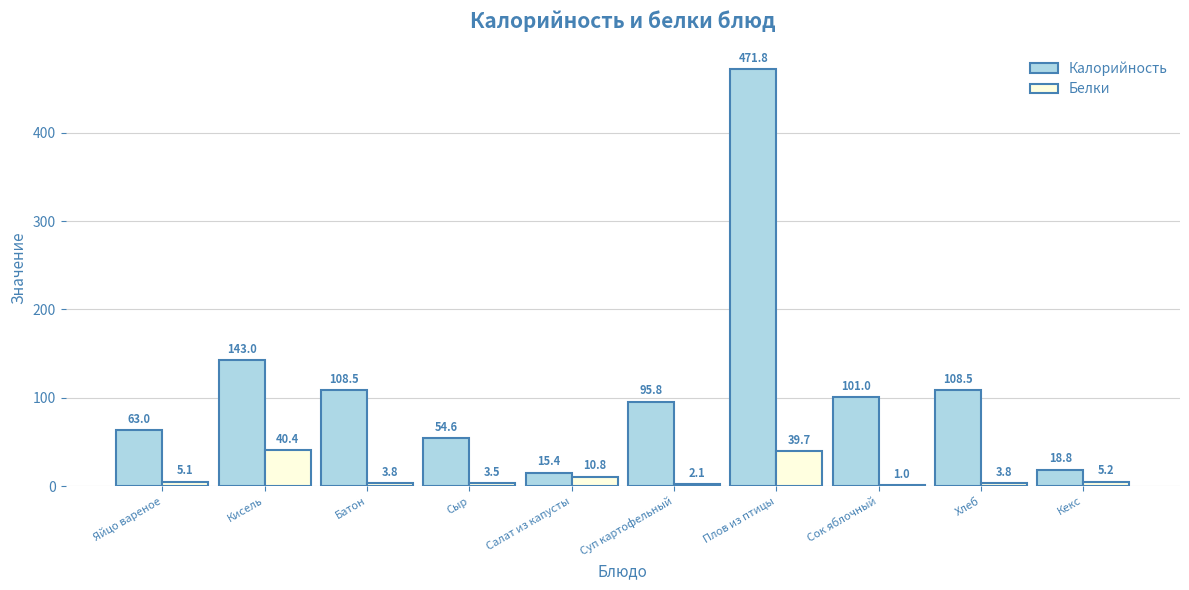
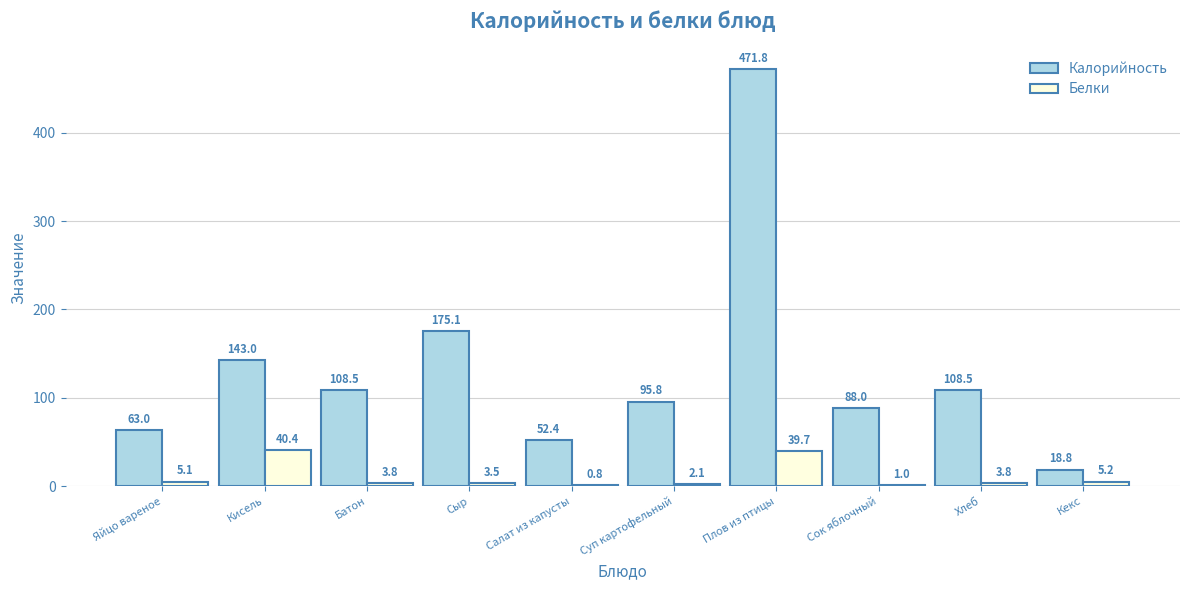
  {
    "Калорийность": {
      "Яйцо вареное": 63.0,
      "Кисель": 143.0,
      "Батон": 108.5,
-     "Сыр": 54.6,
-     "Салат из капусты": 15.4,
+     "Сыр": 175.1,
+     "Салат из капусты": 52.4,
      "Суп картофельный": 95.8,
      "Плов из птицы": 471.8,
-     "Сок яблочный": 101.0,
+     "Сок яблочный": 88.0,
      "Хлеб": 108.5,
      "Кекс": 18.8
    },
    "Белки": {
      "Яйцо вареное": 5.1,
      "Кисель": 40.4,
      "Батон": 3.8,
      "Сыр": 3.5,
-     "Салат из капусты": 10.8,
+     "Салат из капусты": 0.8,
      "Суп картофельный": 2.1,
      "Плов из птицы": 39.7,
      "Сок яблочный": 1.0,
      "Хлеб": 3.8,
      "Кекс": 5.2
    }
  }
